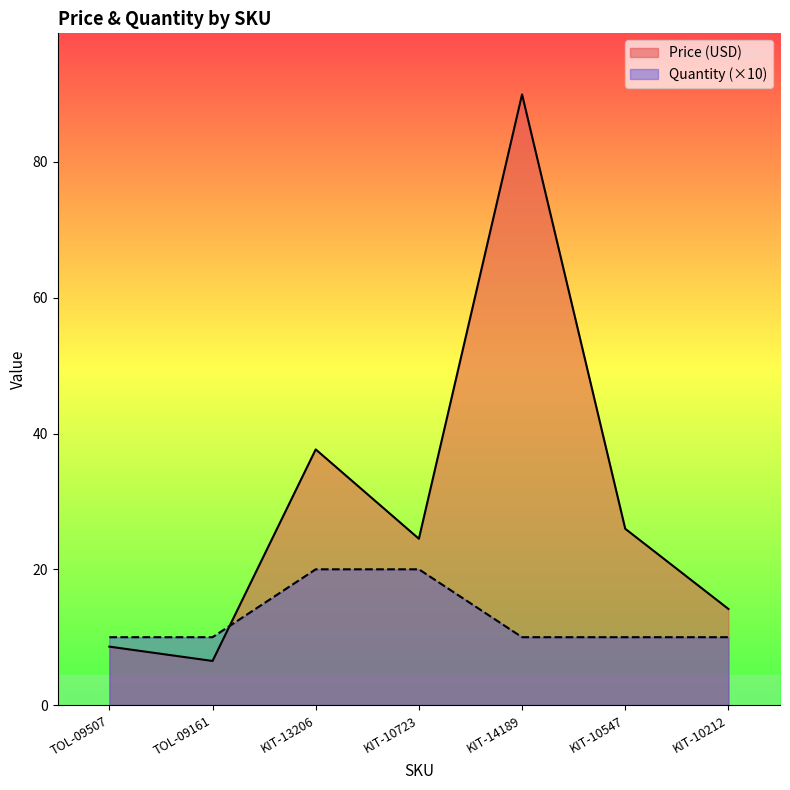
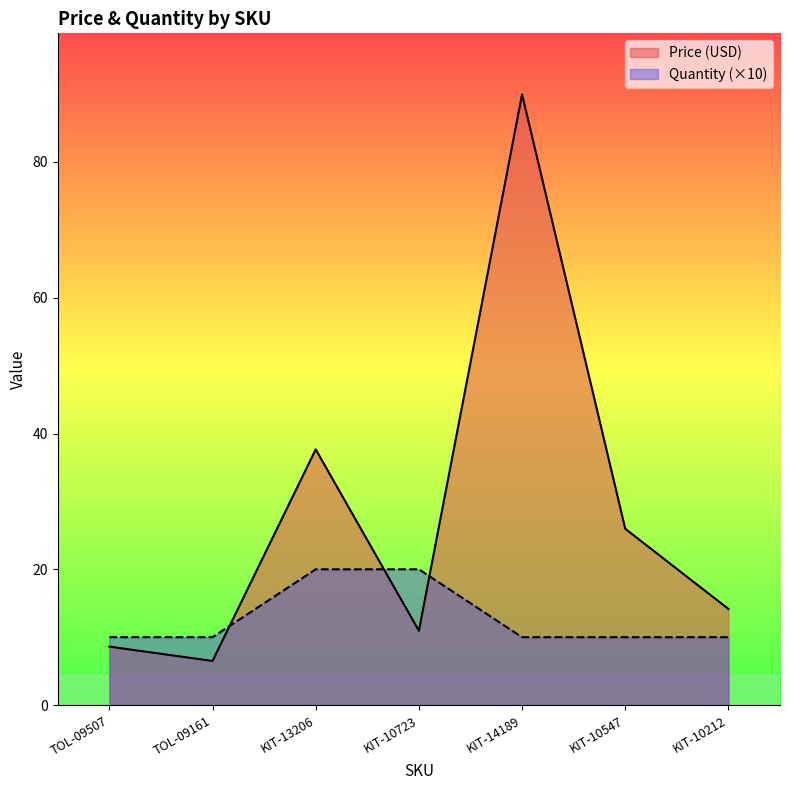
  {
    "Price (USD)": {
      "TOL-09507": 9,
      "TOL-09161": 7,
      "KIT-13206": 38,
-     "KIT-10723": 25,
+     "KIT-10723": 11,
      "KIT-14189": 90,
      "KIT-10547": 26,
      "KIT-10212": 14
    },
    "Quantity (×10)": {
      "TOL-09507": 10,
      "TOL-09161": 10,
      "KIT-13206": 20,
      "KIT-10723": 20,
      "KIT-14189": 10,
      "KIT-10547": 10,
      "KIT-10212": 10
    }
  }
